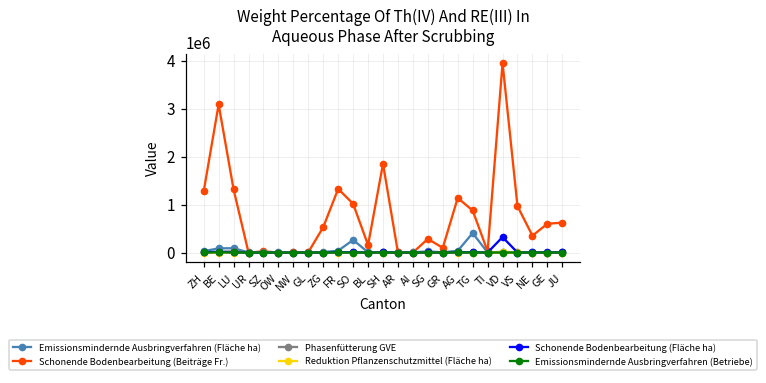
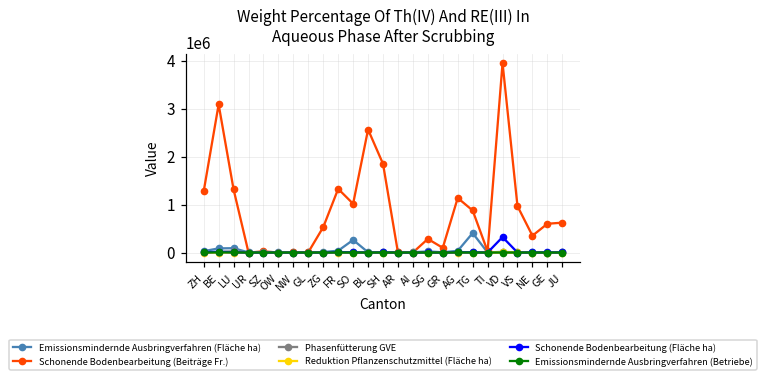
  {
    "Emissionsmindernde Ausbringverfahren (Fläche ha)": {
      "BE": 100000,
      "LU": 100000,
      "SO": 300000,
      "TG": 400000
    },
    "Schonende Bodenbearbeitung (Beiträge Fr.)": {
      "ZH": 1300000,
      "BE": 3100000,
      "LU": 1300000,
      "ZG": 500000,
      "FR": 1300000,
      "SO": 1000000,
-     "BL": 200000,
+     "BL": 2600000,
      "SH": 1800000,
      "SG": 300000,
      "GR": 100000,
      "AG": 1100000,
      "TG": 900000,
      "VD": 3900000,
      "VS": 1000000,
      "NE": 400000,
      "GE": 600000,
      "JU": 600000
    },
    "Schonende Bodenbearbeitung (Fläche ha)": {
      "VD": 300000
    }
  }
